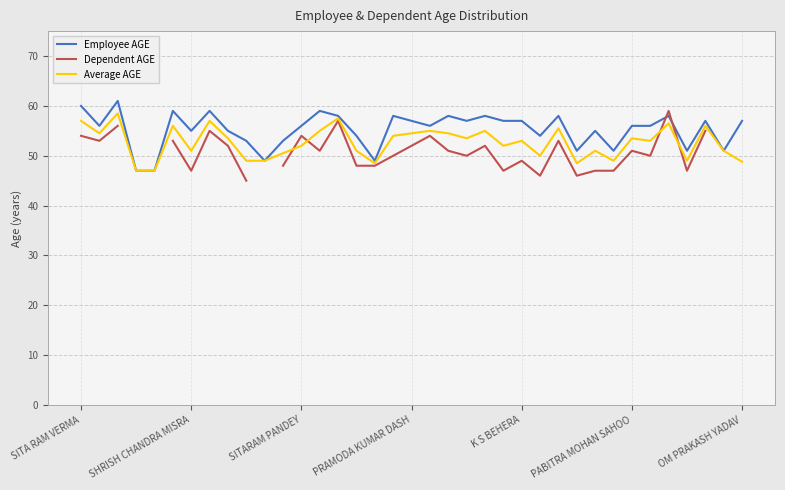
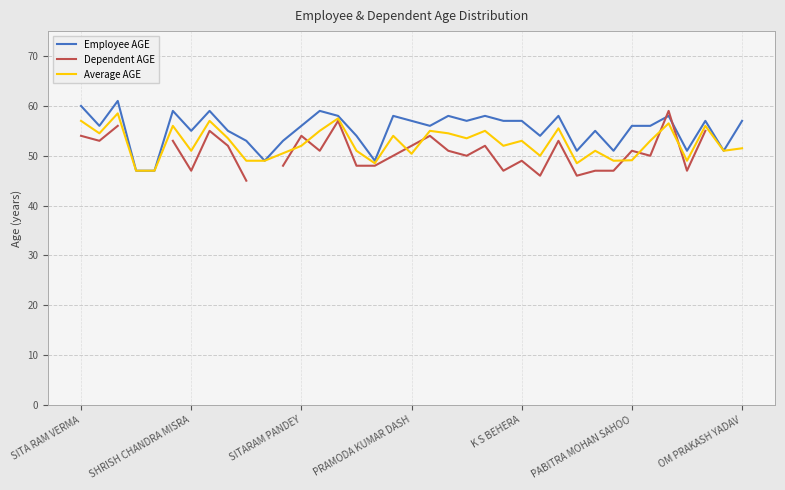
  {
    "Employee AGE": {
      "SITA RAM VERMA": 60,
      "SHRISH CHANDRA MISRA": 55,
      "SITARAM PANDEY": 56,
      "PRAMODA KUMAR DASH": 57,
      "K S BEHERA": 57,
      "PABITRA MOHAN SAHOO": 56,
      "OM PRAKASH YADAV": 57
    },
    "Dependent AGE": {
      "SITA RAM VERMA": 54,
      "SHRISH CHANDRA MISRA": 47,
      "SITARAM PANDEY": 54,
      "PRAMODA KUMAR DASH": 52,
      "K S BEHERA": 49,
      "PABITRA MOHAN SAHOO": 51,
      "OM PRAKASH YADAV": 50
    },
    "Average AGE": {
      "SITA RAM VERMA": 57,
      "SHRISH CHANDRA MISRA": 51,
      "SITARAM PANDEY": 52,
-     "PRAMODA KUMAR DASH": 55,
+     "PRAMODA KUMAR DASH": 50,
      "K S BEHERA": 53,
-     "PABITRA MOHAN SAHOO": 54,
-     "OM PRAKASH YADAV": 49
+     "PABITRA MOHAN SAHOO": 49,
+     "OM PRAKASH YADAV": 52
    }
  }
